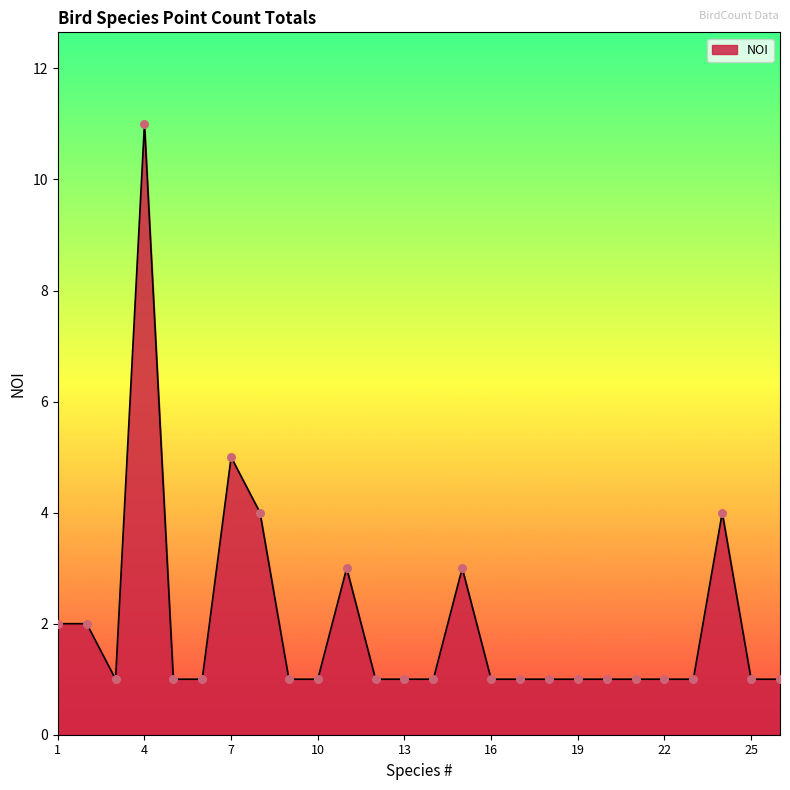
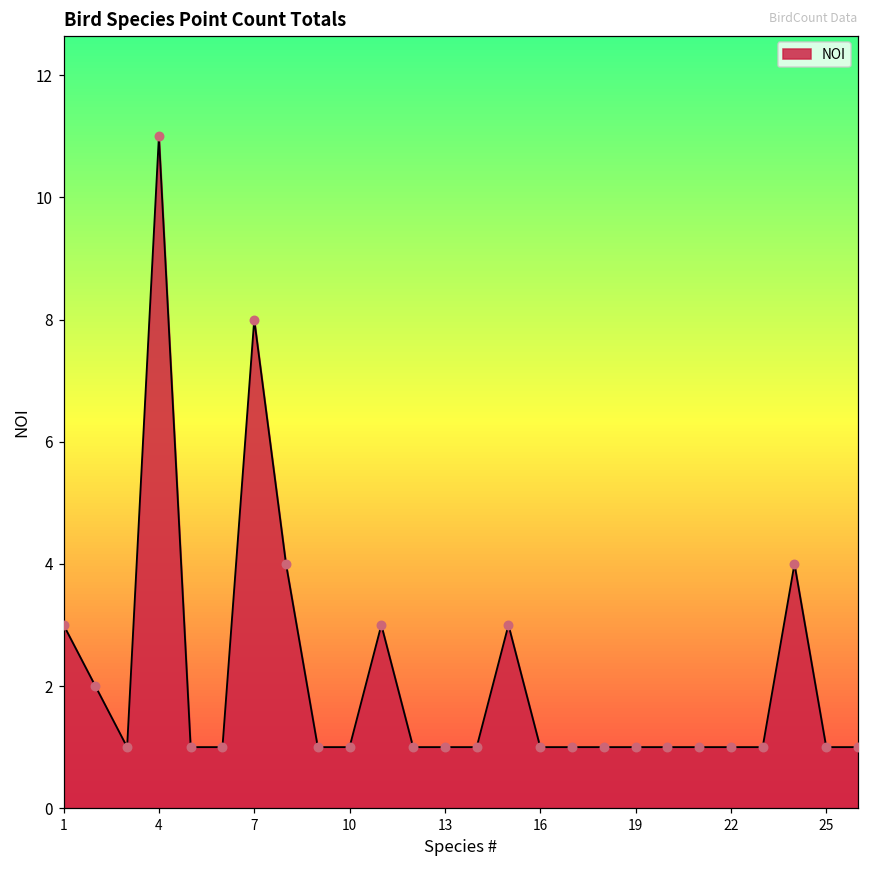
  {
-   "1": 2,
+   "1": 3,
    "4": 11,
-   "7": 5,
+   "7": 8,
    "10": 1,
    "13": 1,
    "16": 1,
    "19": 1,
    "22": 1,
    "25": 1
  }
